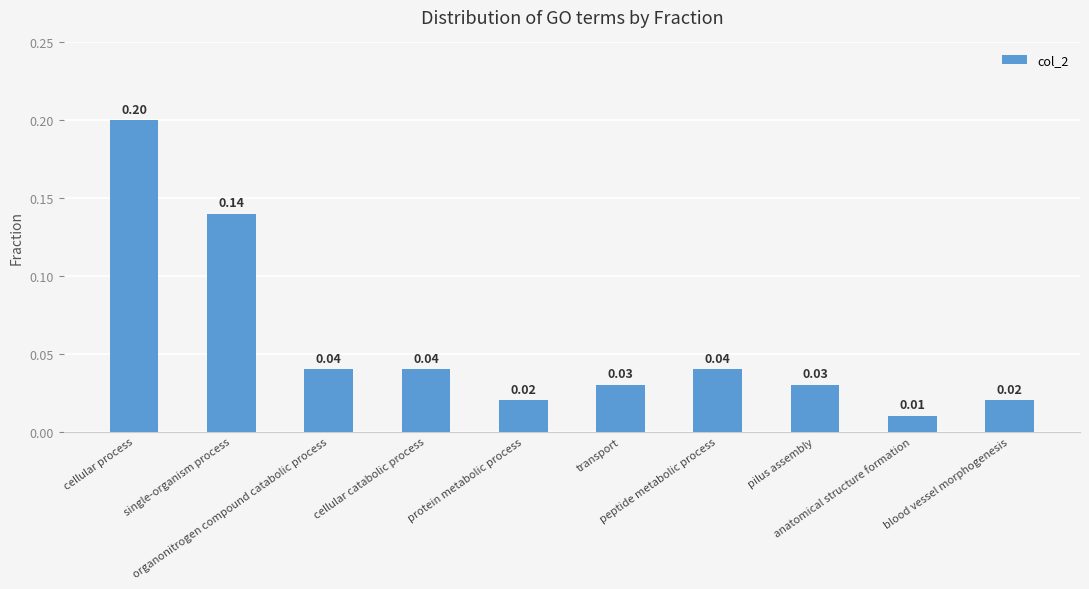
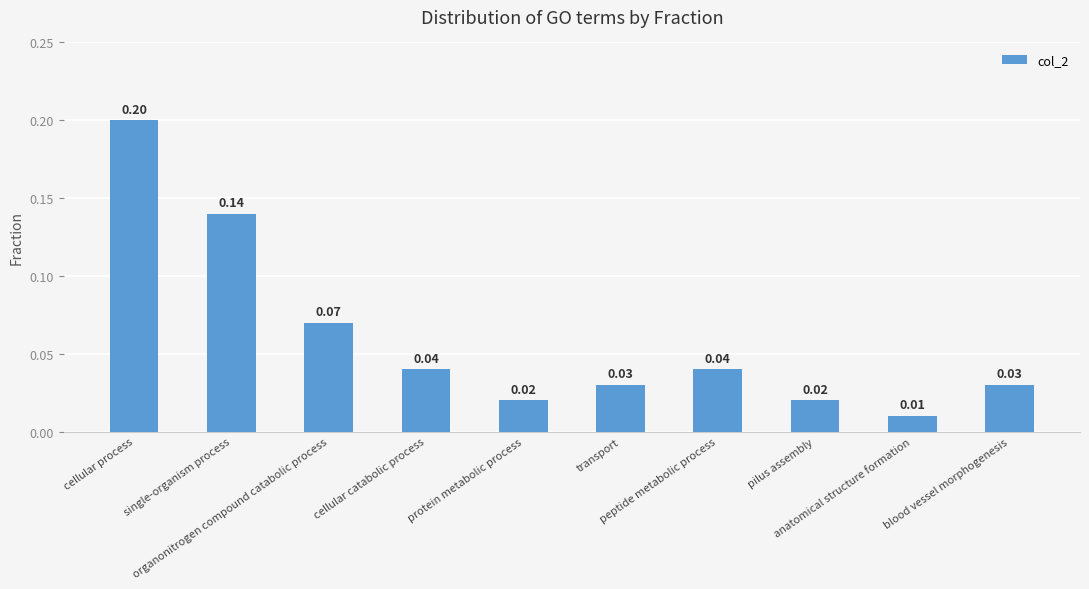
  {
    "cellular process": 0.20,
    "single-organism process": 0.14,
-   "organonitrogen compound catabolic process": 0.04,
+   "organonitrogen compound catabolic process": 0.07,
    "cellular catabolic process": 0.04,
    "protein metabolic process": 0.02,
    "transport": 0.03,
    "peptide metabolic process": 0.04,
-   "pilus assembly": 0.03,
+   "pilus assembly": 0.02,
    "anatomical structure formation": 0.01,
-   "blood vessel morphogenesis": 0.02
+   "blood vessel morphogenesis": 0.03
  }
